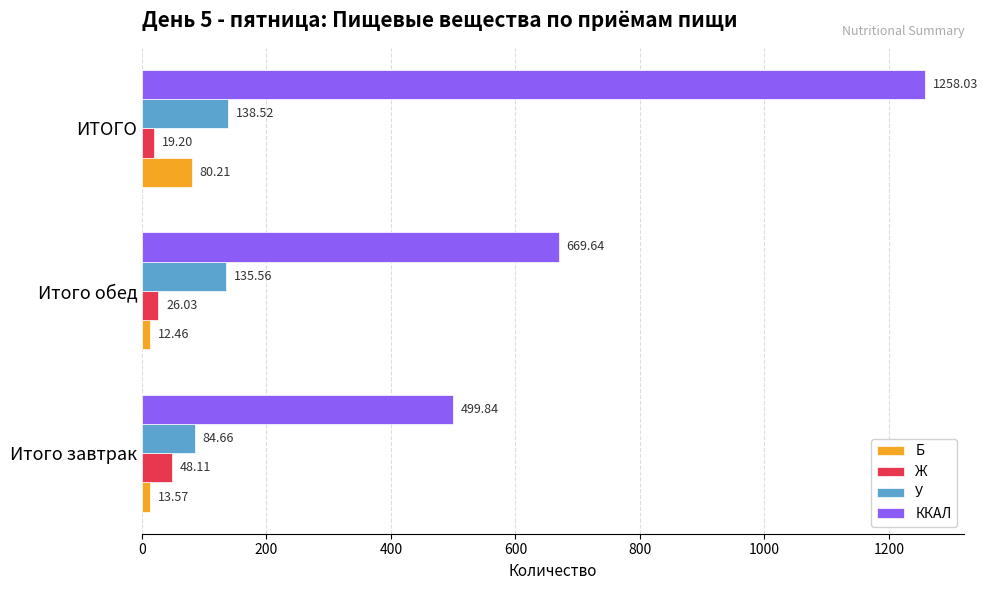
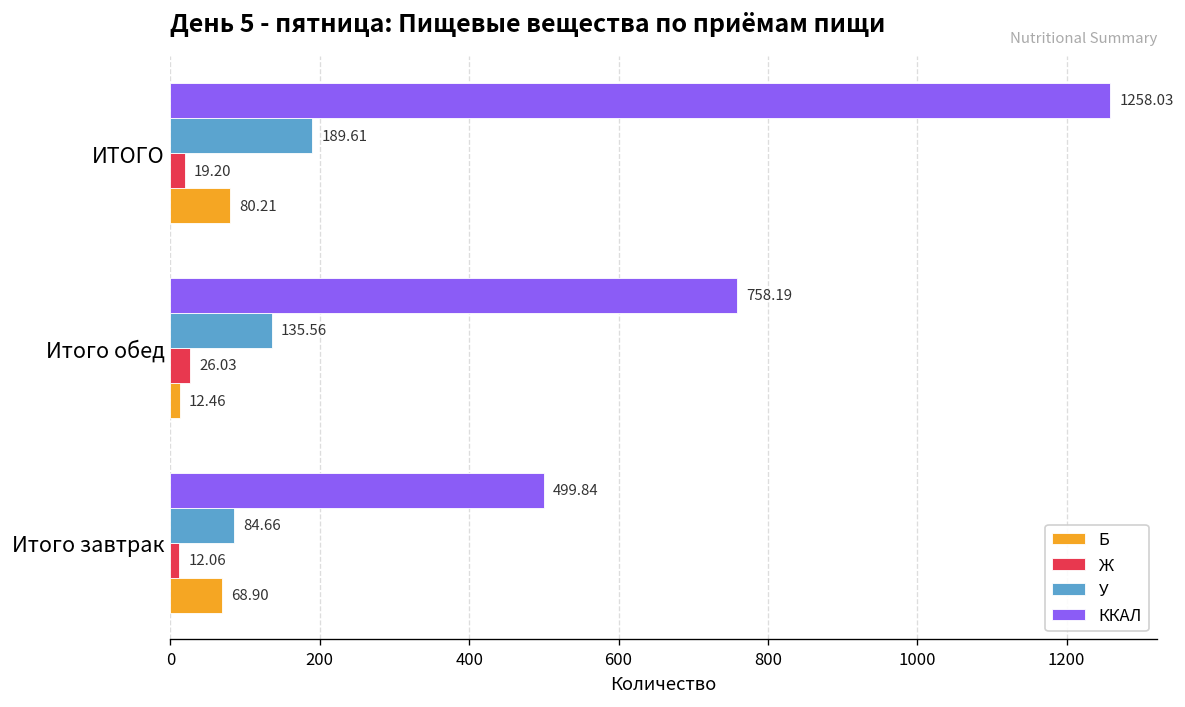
  {
    "Б": {
      "ИТОГО": 80.21,
      "Итого обед": 12.46,
-     "Итого завтрак": 13.57
+     "Итого завтрак": 68.90
    },
    "Ж": {
      "ИТОГО": 19.20,
      "Итого обед": 26.03,
-     "Итого завтрак": 48.11
+     "Итого завтрак": 12.06
    },
    "У": {
-     "ИТОГО": 138.52,
+     "ИТОГО": 189.61,
      "Итого обед": 135.56,
      "Итого завтрак": 84.66
    },
    "ККАЛ": {
      "ИТОГО": 1258.03,
-     "Итого обед": 669.64,
+     "Итого обед": 758.19,
      "Итого завтрак": 499.84
    }
  }
